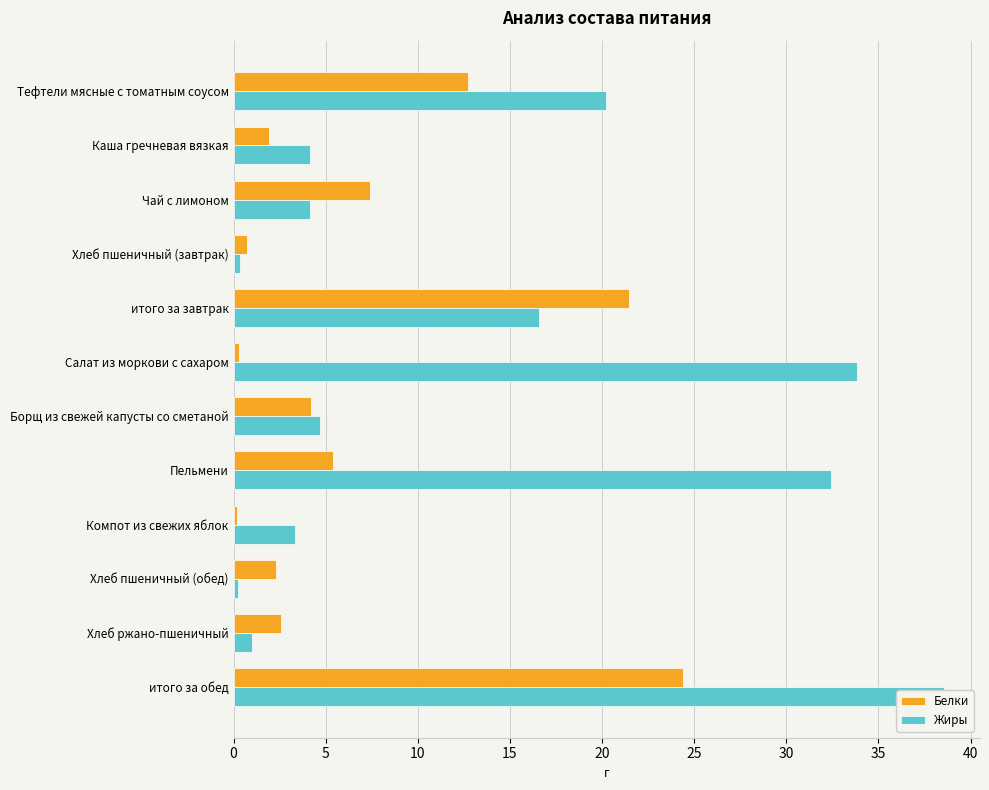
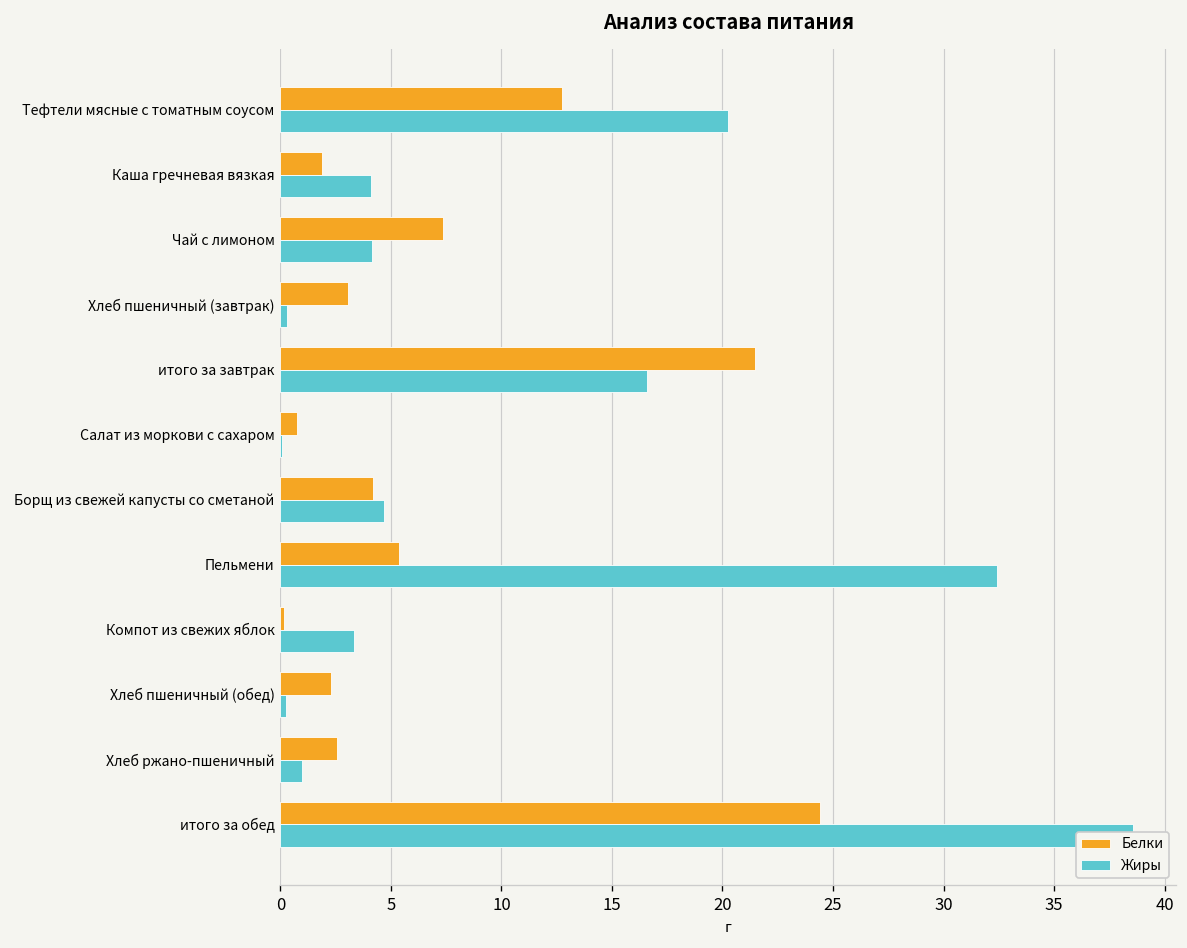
  {
    "Белки": {
      "Тефтели мясные с томатным соусом": 12.7,
      "Каша гречневая вязкая": 1.9,
      "Чай с лимоном": 7.4,
-     "Хлеб пшеничный (завтрак)": 0.7,
+     "Хлеб пшеничный (завтрак)": 3.0,
      "итого за завтрак": 21.5,
-     "Салат из моркови с сахаром": 0.3,
+     "Салат из моркови с сахаром": 0.8,
      "Борщ из свежей капусты со сметаной": 4.2,
      "Пельмени": 5.4,
      "Компот из свежих яблок": 0.2,
      "Хлеб пшеничный (обед)": 2.3,
      "Хлеб ржано-пшеничный": 2.6,
      "итого за обед": 24.4
    },
    "Жиры": {
      "Тефтели мясные с томатным соусом": 20.2,
      "Каша гречневая вязкая": 4.1,
      "Чай с лимоном": 4.2,
      "Хлеб пшеничный (завтрак)": 0.3,
      "итого за завтрак": 16.6,
-     "Салат из моркови с сахаром": 33.8,
+     "Салат из моркови с сахаром": 0.1,
      "Борщ из свежей капусты со сметаной": 4.7,
      "Пельмени": 32.4,
      "Компот из свежих яблок": 3.3,
      "Хлеб пшеничный (обед)": 0.2,
      "Хлеб ржано-пшеничный": 1.0
    }
  }
